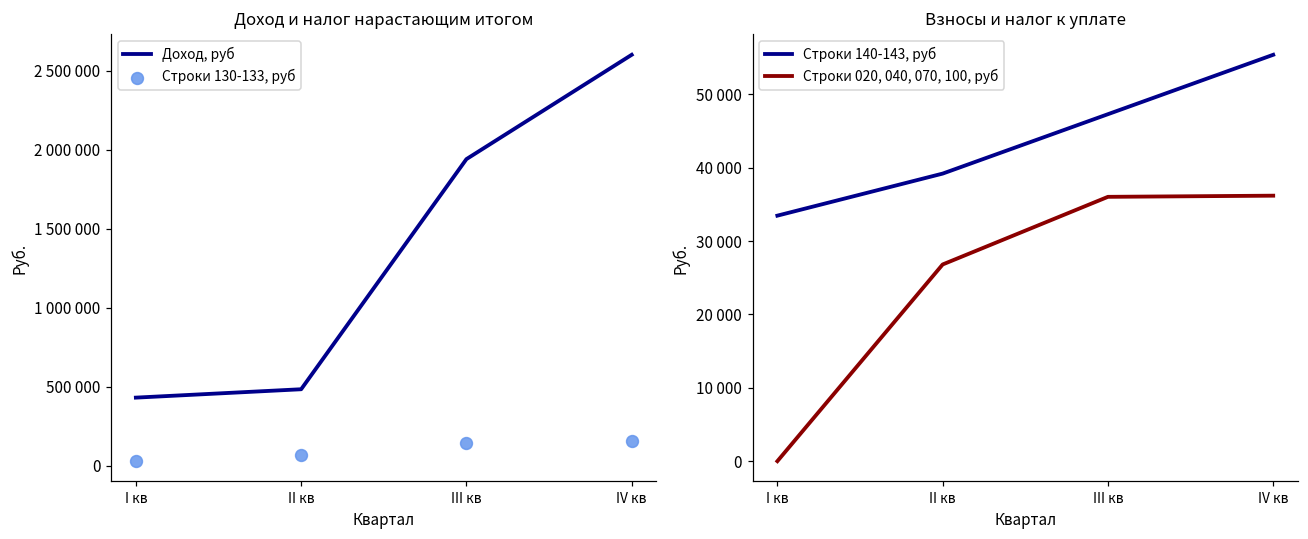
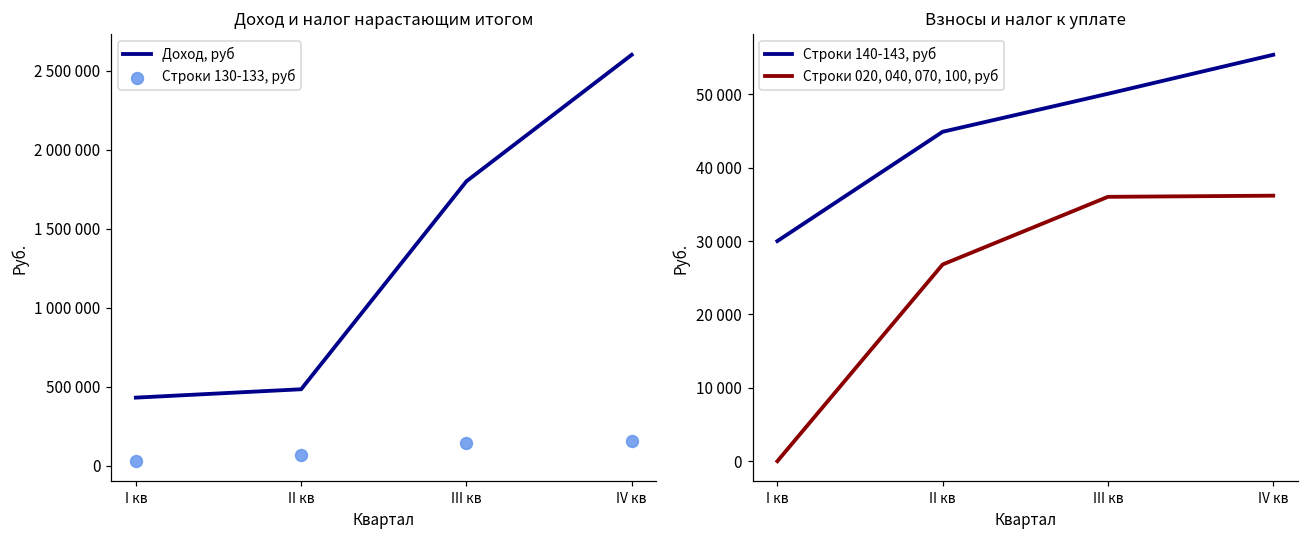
  {
    "Доход и налог нарастающим итогом": {
      "Доход, руб": {
        "I кв": 430000,
        "II кв": 480000,
-       "III кв": 1940000,
+       "III кв": 1800000,
        "IV кв": 2600000
      }
    },
    "Взносы и налог к уплате": {
      "Строки 140-143, руб": {
-       "I кв": 33000,
-       "II кв": 39000,
-       "III кв": 47000,
+       "I кв": 30000,
+       "II кв": 45000,
+       "III кв": 50000,
        "IV кв": 55000
      },
      "Строки 020, 040, 070, 100, руб": {
        "I кв": 0,
        "II кв": 27000,
        "III кв": 36000,
        "IV кв": 36000
      }
    }
  }
